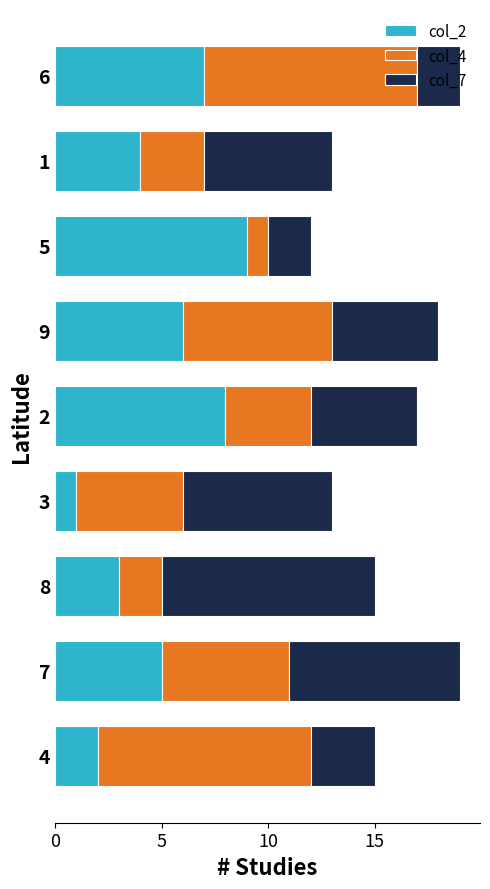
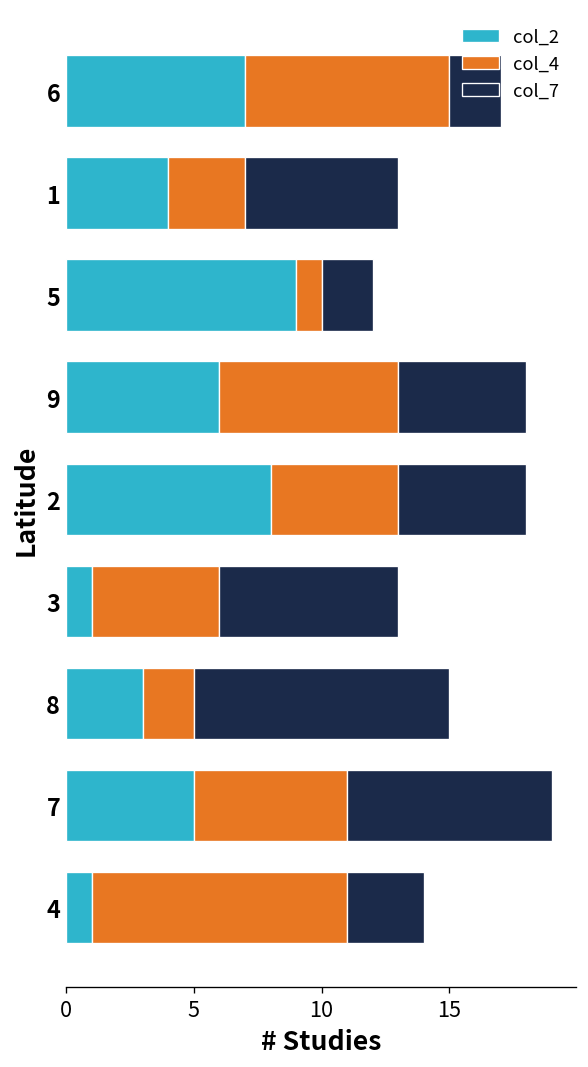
  {
    "col_2": {
      "6": 7,
      "1": 4,
      "5": 9,
      "9": 6,
      "2": 8,
      "3": 1,
      "8": 3,
      "7": 5,
-     "4": 2
+     "4": 1
    },
    "col_4": {
-     "6": 10,
+     "6": 8,
      "1": 3,
      "5": 1,
      "9": 7,
-     "2": 4,
+     "2": 5,
      "3": 5,
      "8": 2,
      "7": 6,
      "4": 10
    },
    "col_7": {
      "6": 2,
      "1": 6,
      "5": 2,
      "9": 5,
      "2": 5,
      "3": 7,
      "8": 10,
      "7": 8,
      "4": 3
    }
  }
